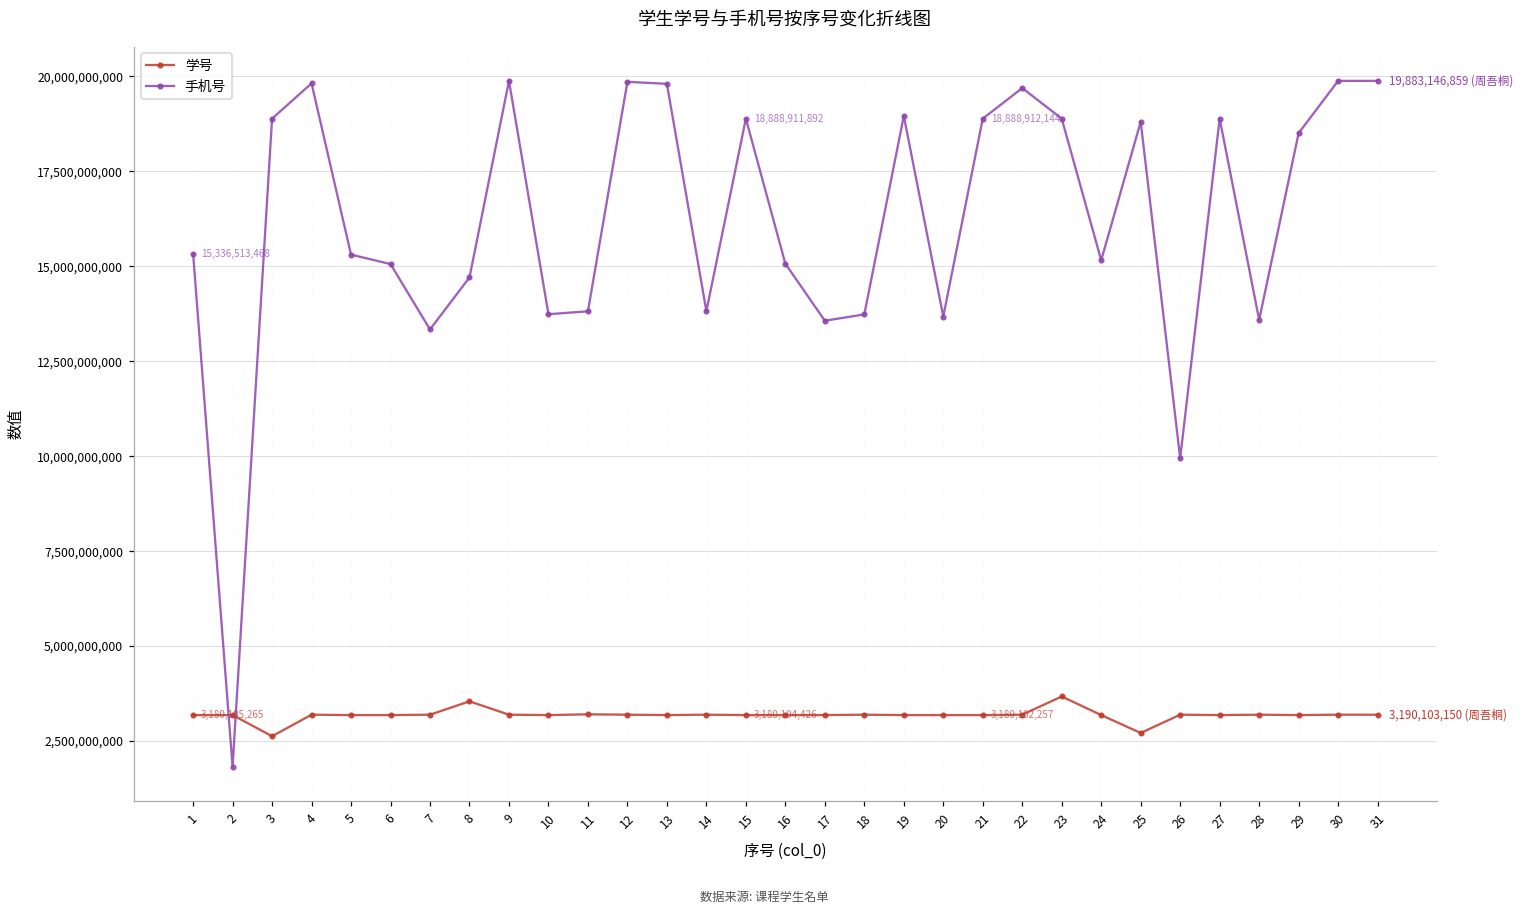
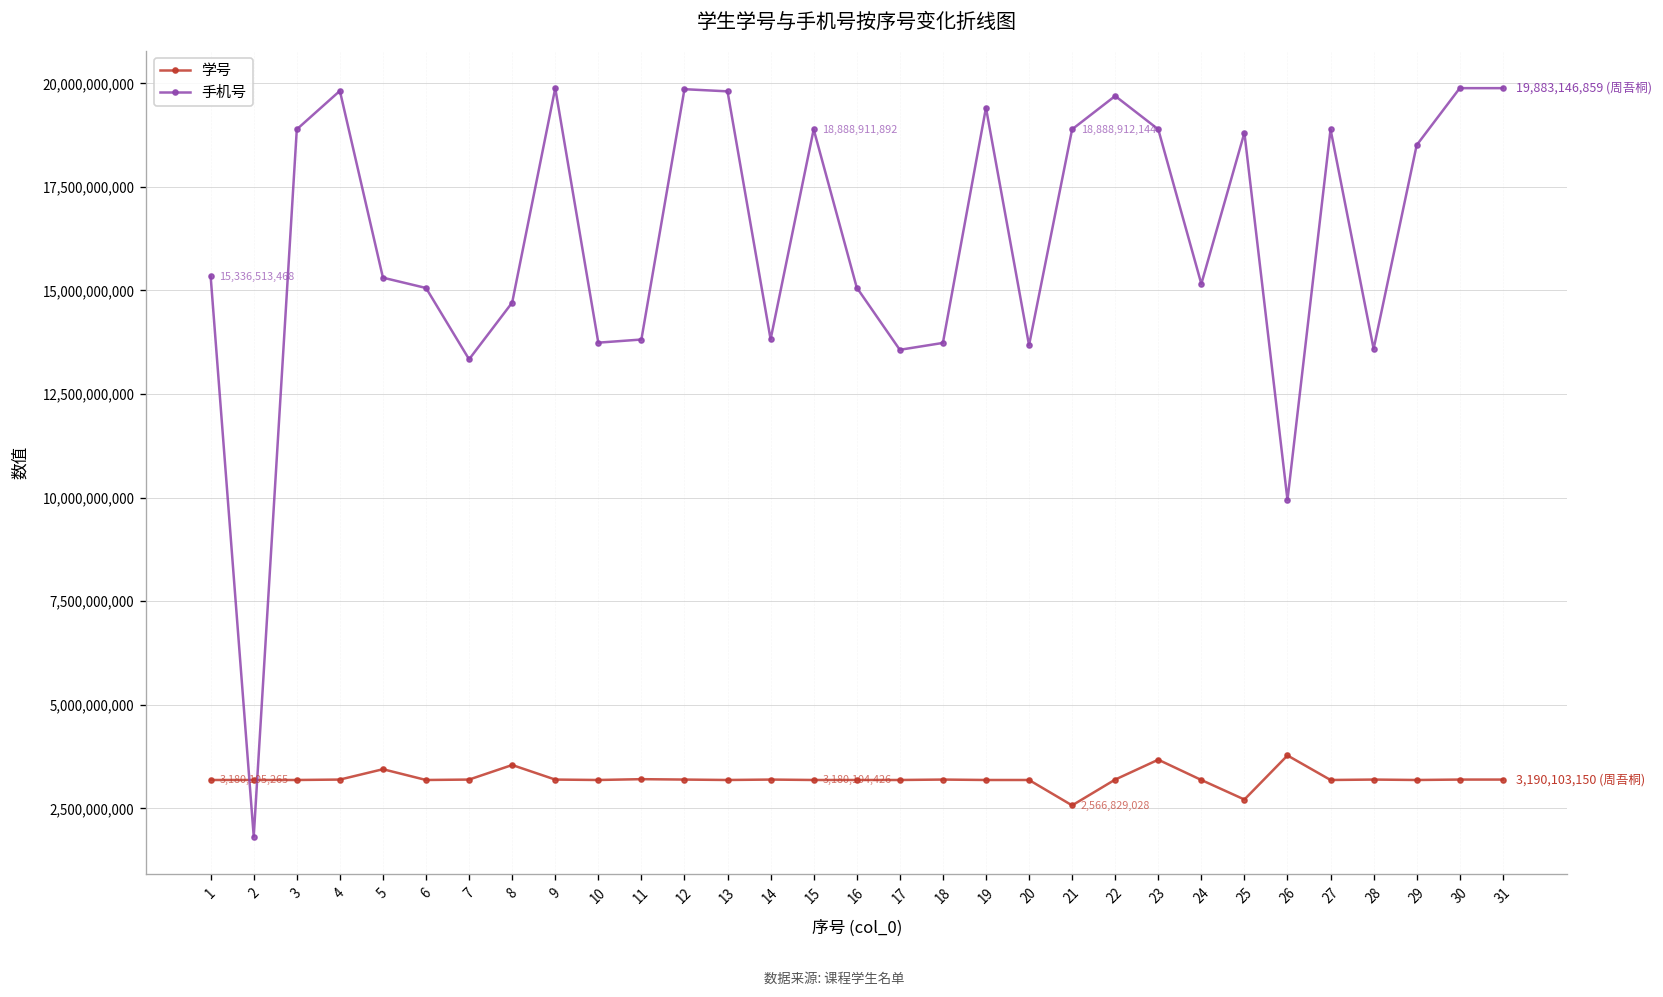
  {
    "学号": {
-     "3": "2,600,000,000",
-     "5": "3,200,000,000",
-     "21": "3,180,102,257",
-     "26": "3,200,000,000",
+     "3": "3,200,000,000",
+     "5": "3,400,000,000",
+     "21": "2,566,829,028",
+     "26": "3,800,000,000",
      "31": "3,190,103,150"
    },
    "手机号": {
      "2": "1,800,000,000",
      "3": "18,900,000,000",
      "4": "19,800,000,000",
      "5": "15,300,000,000",
      "6": "15,100,000,000",
      "7": "13,300,000,000",
      "8": "14,700,000,000",
      "9": "19,900,000,000",
      "10": "13,700,000,000",
      "11": "13,800,000,000",
      "12": "19,900,000,000",
      "13": "19,800,000,000",
      "14": "13,800,000,000",
      "16": "15,100,000,000",
      "17": "13,600,000,000",
      "18": "13,700,000,000",
-     "19": "19,000,000,000",
+     "19": "19,400,000,000",
      "20": "13,700,000,000",
      "22": "19,700,000,000",
      "24": "15,200,000,000",
      "25": "18,800,000,000",
      "26": "9,900,000,000",
      "27": "18,900,000,000",
      "28": "13,600,000,000",
      "29": "18,500,000,000",
      "30": "19,900,000,000"
    }
  }
